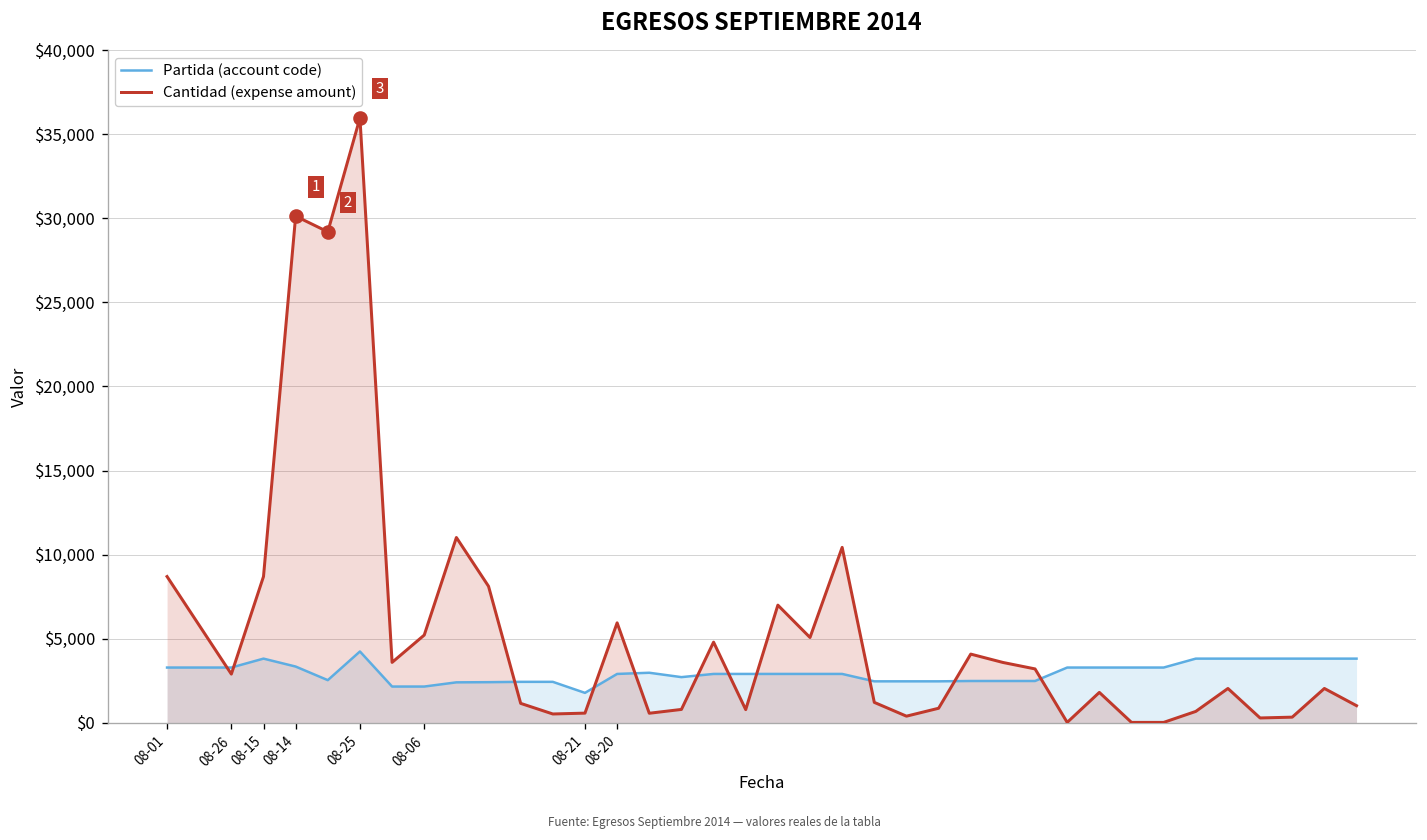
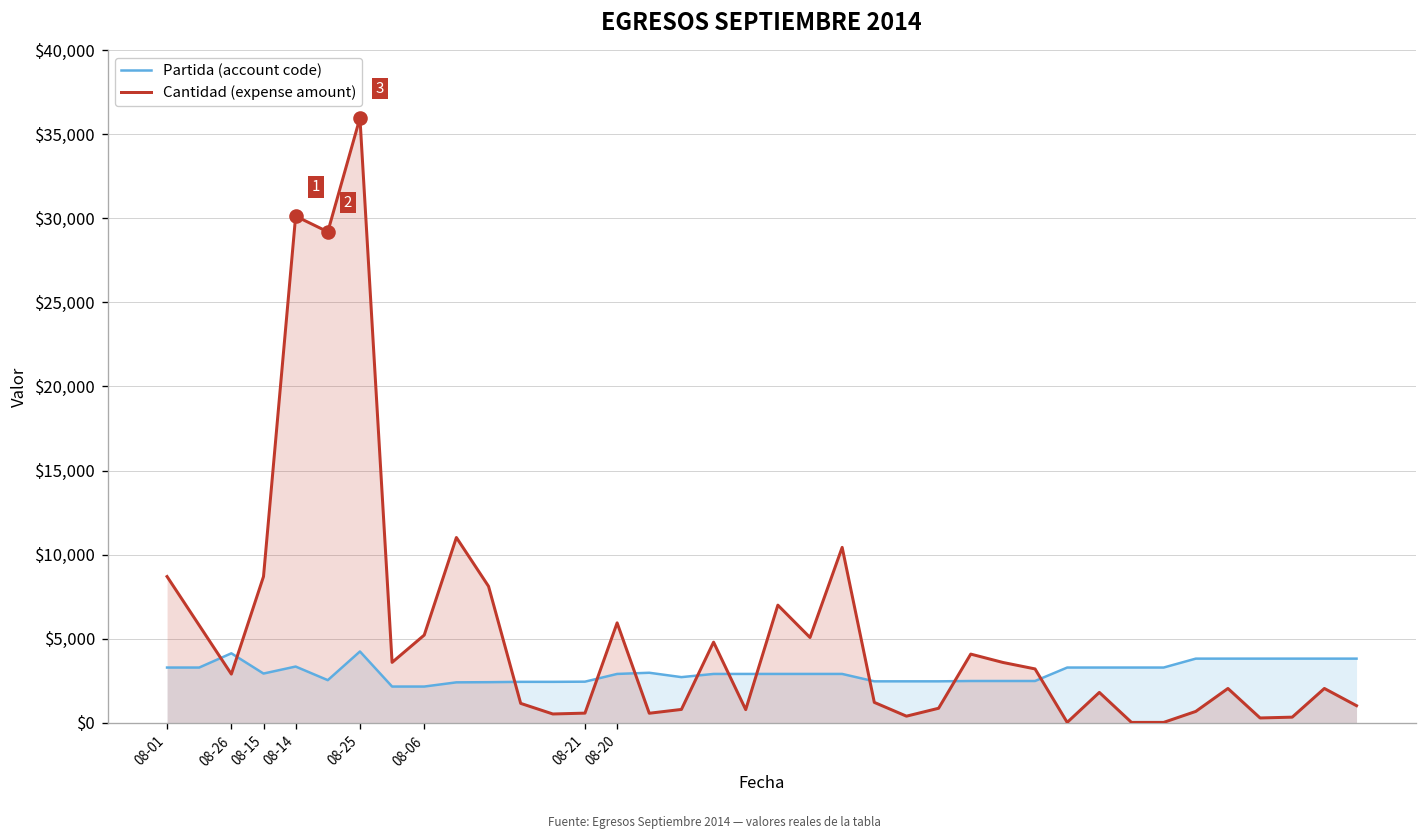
  {
    "Partida (account code)": {
      "08-01": "$3,300",
-     "08-26": "$3,300",
-     "08-15": "$3,800",
+     "08-26": "$4,100",
+     "08-15": "$2,900",
      "08-14": "$3,300",
      "08-25": "$4,200",
      "08-06": "$2,200",
-     "08-21": "$1,800",
+     "08-21": "$2,500",
      "08-20": "$2,900"
    }
  }
